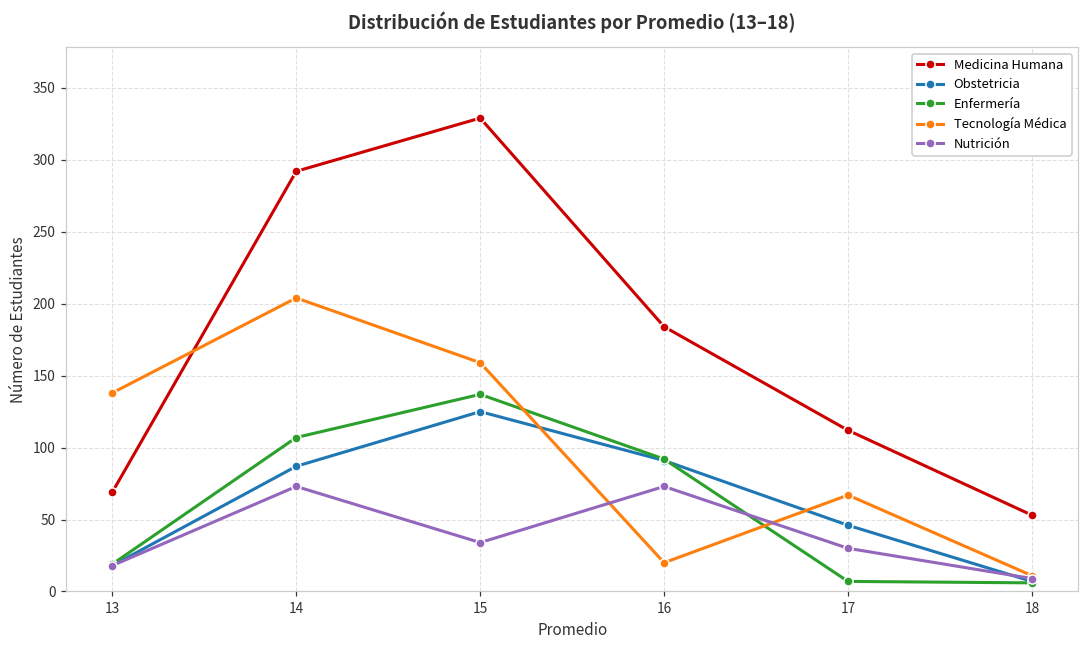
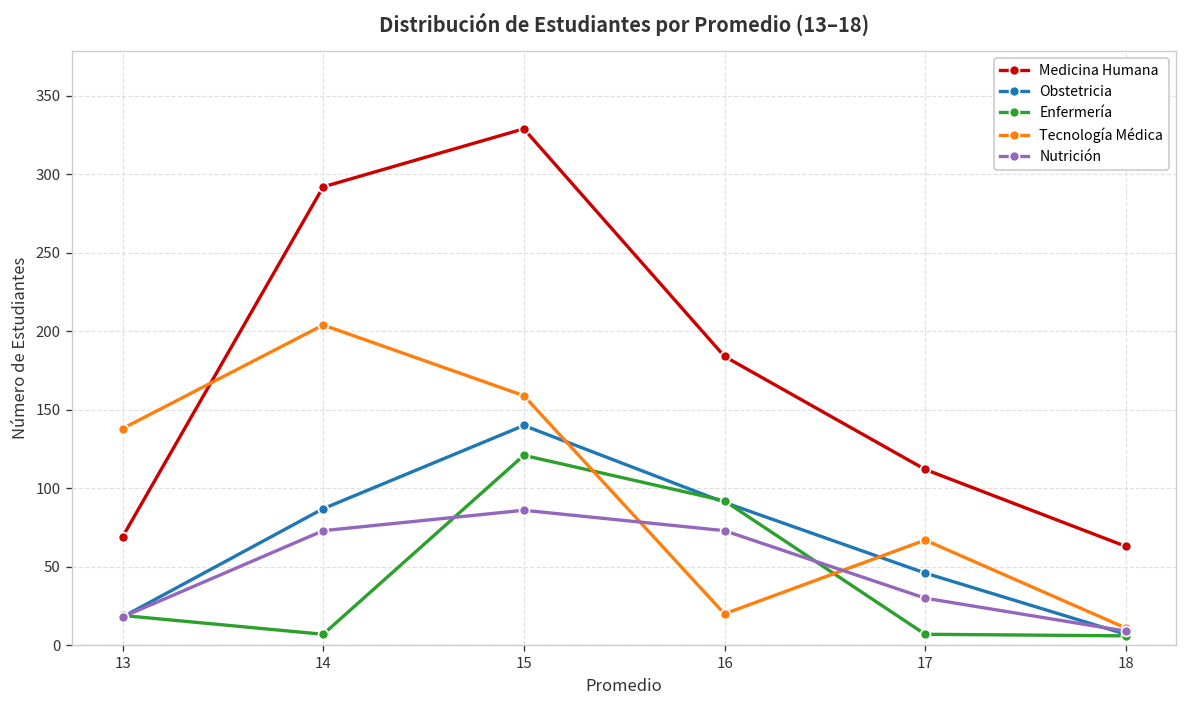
  {
    "Medicina Humana": {
      "13": 69,
      "14": 292,
      "15": 329,
      "16": 184,
      "17": 112,
-     "18": 53
+     "18": 63
    },
    "Obstetricia": {
      "14": 87,
-     "15": 125,
+     "15": 140,
      "17": 46
    },
    "Enfermería": {
-     "14": 107,
-     "15": 137,
+     "14": 7,
+     "15": 121,
      "17": 7
    },
    "Tecnología Médica": {
      "13": 138,
      "14": 204,
      "15": 159,
      "16": 20,
      "17": 67,
      "18": 11
    },
    "Nutrición": {
      "14": 73,
-     "15": 34,
+     "15": 86,
      "16": 73,
      "17": 30,
      "18": 9
    }
  }
